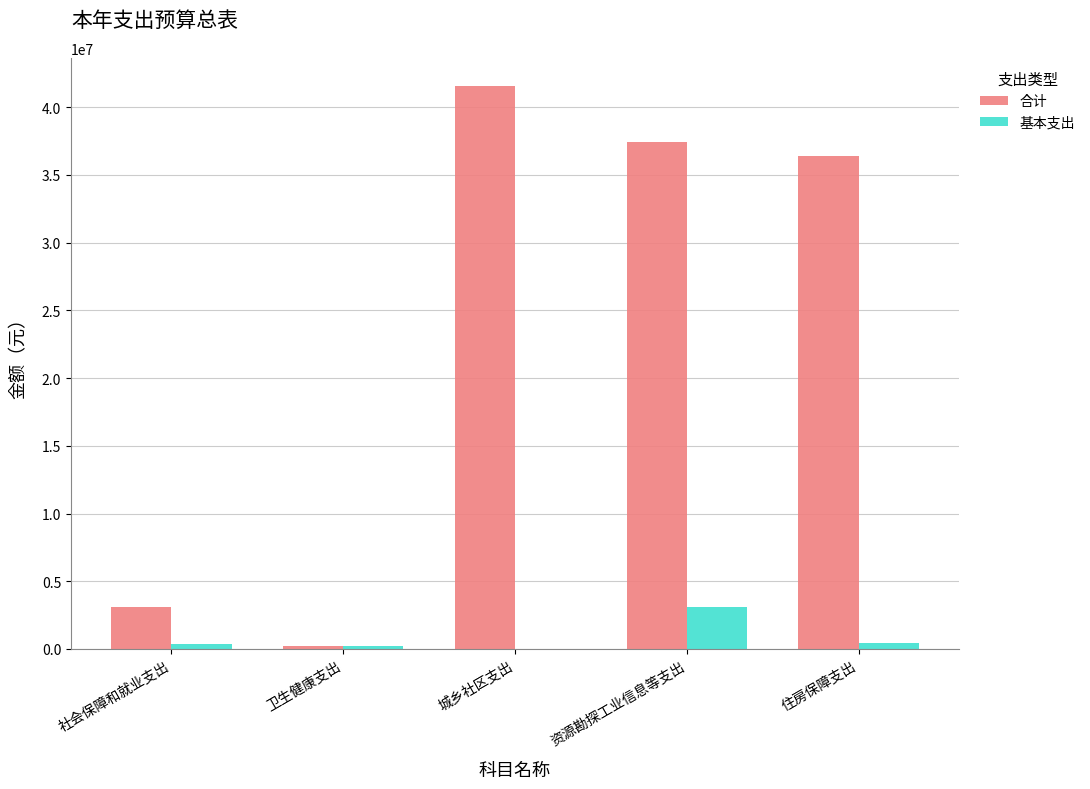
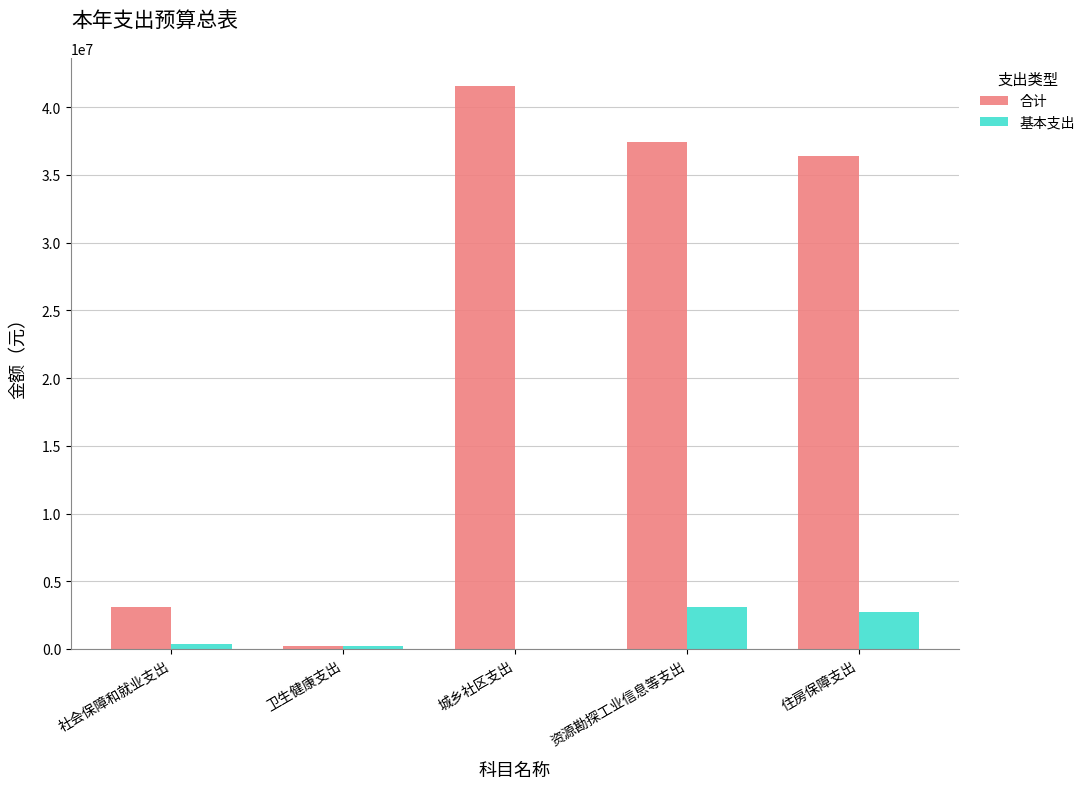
  {
    "合计": {
      "社会保障和就业支出": 3100000,
      "城乡社区支出": 41600000,
      "资源勘探工业信息等支出": 37500000,
      "住房保障支出": 36400000
    },
    "基本支出": {
      "社会保障和就业支出": 400000,
      "城乡社区支出": 0,
      "资源勘探工业信息等支出": 3100000,
-     "住房保障支出": 500000
+     "住房保障支出": 2700000
    }
  }
